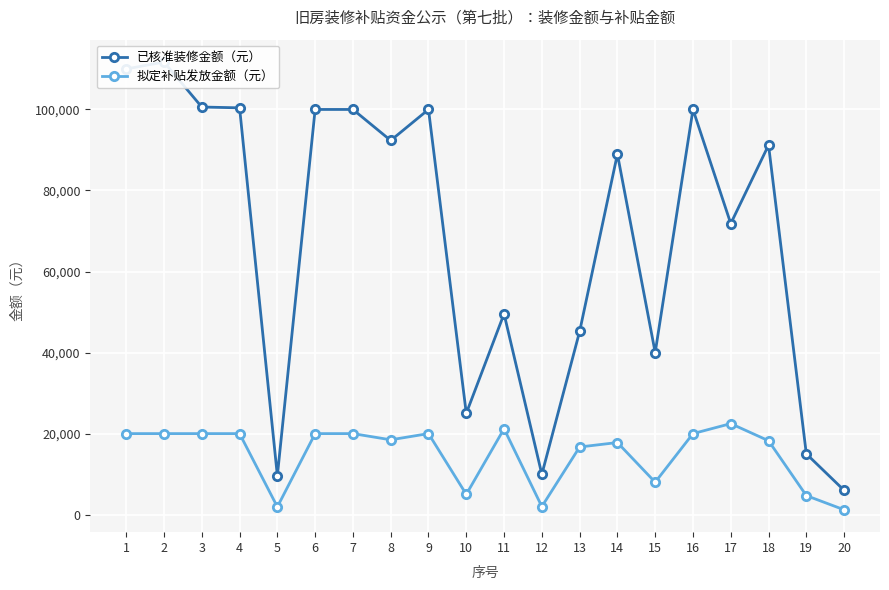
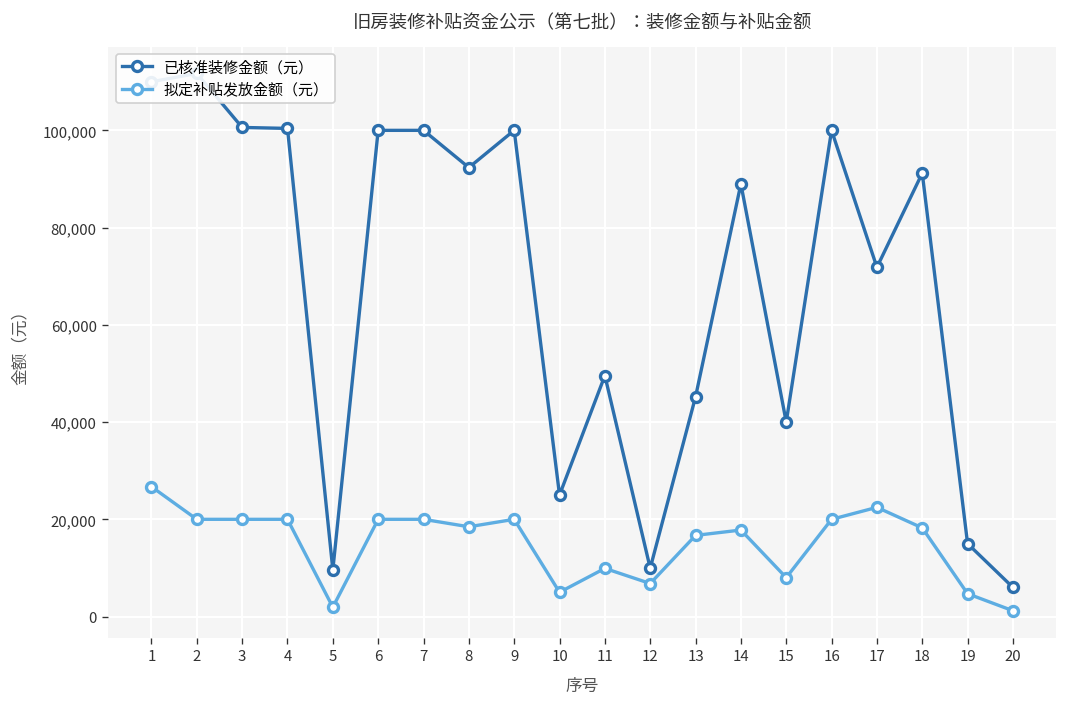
  {
    "已核准装修金额（元）": {
      "3": "101,000",
      "4": "100,000",
      "5": "10,000",
      "6": "100,000",
      "7": "100,000",
      "8": "92,000",
      "9": "100,000",
      "10": "25,000",
      "11": "50,000",
      "12": "10,000",
      "13": "45,000",
      "14": "89,000",
      "15": "40,000",
      "16": "100,000",
      "17": "72,000",
      "18": "91,000",
      "19": "15,000",
      "20": "6,000"
    },
    "拟定补贴发放金额（元）": {
-     "1": "20,000",
+     "1": "27,000",
      "2": "20,000",
      "3": "20,000",
      "4": "20,000",
      "5": "2,000",
      "6": "20,000",
      "7": "20,000",
      "8": "18,000",
      "9": "20,000",
      "10": "5,000",
-     "11": "21,000",
-     "12": "2,000",
+     "11": "10,000",
+     "12": "7,000",
      "13": "17,000",
      "14": "18,000",
      "15": "8,000",
      "16": "20,000",
      "17": "22,000",
      "18": "18,000",
      "19": "5,000",
      "20": "1,000"
    }
  }
